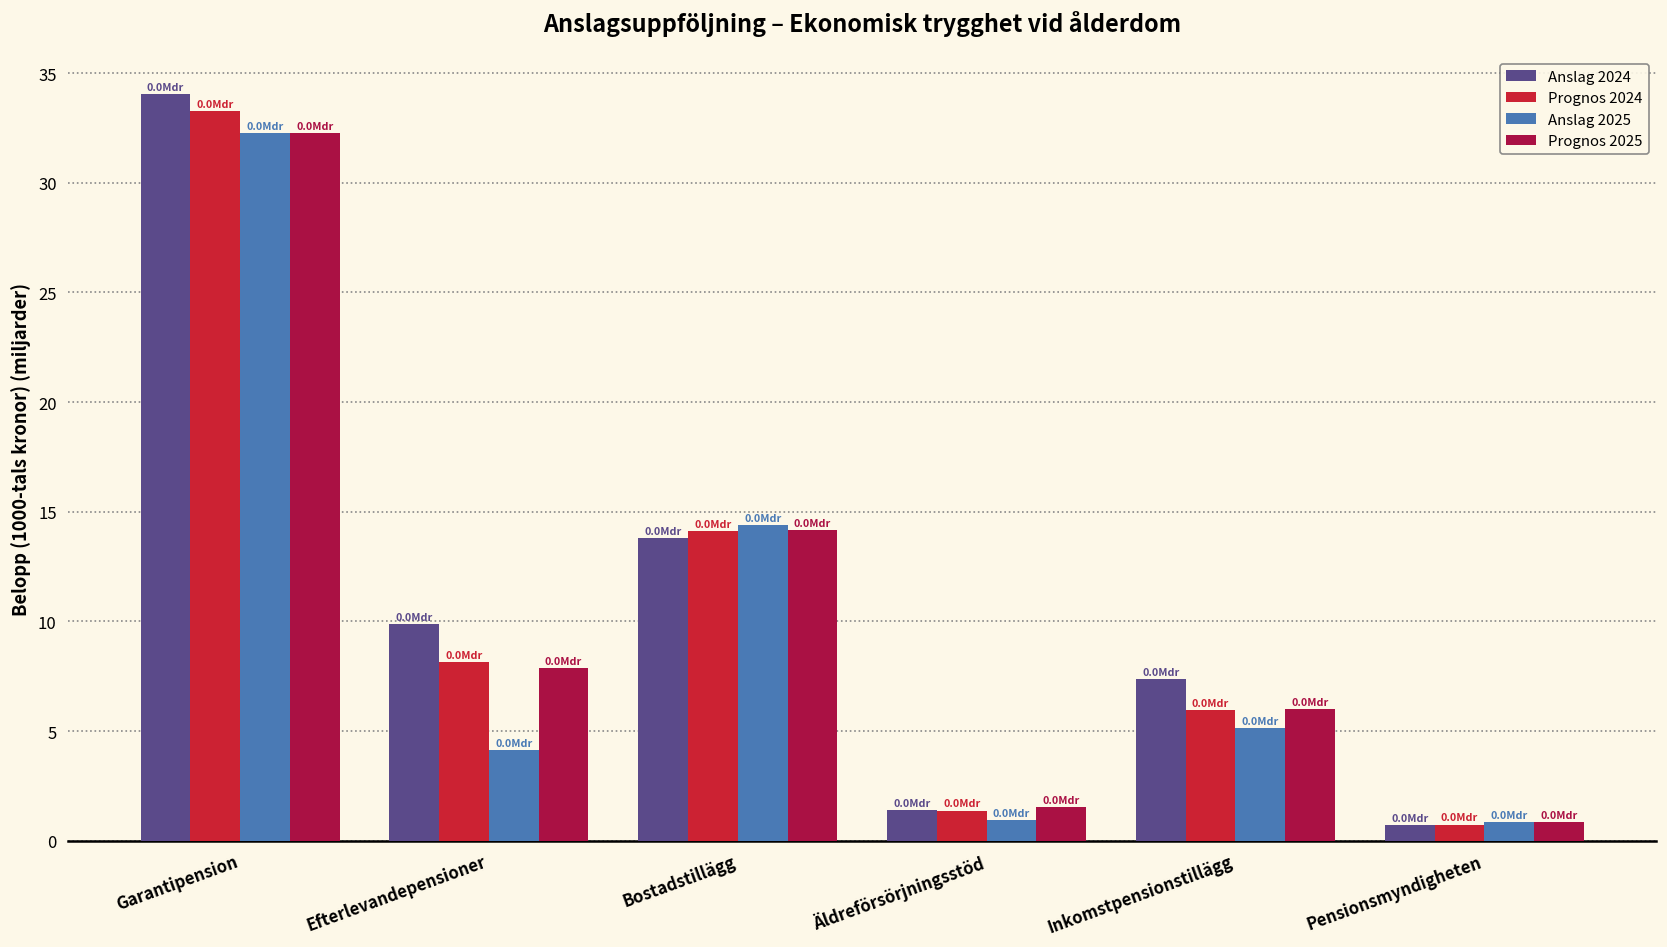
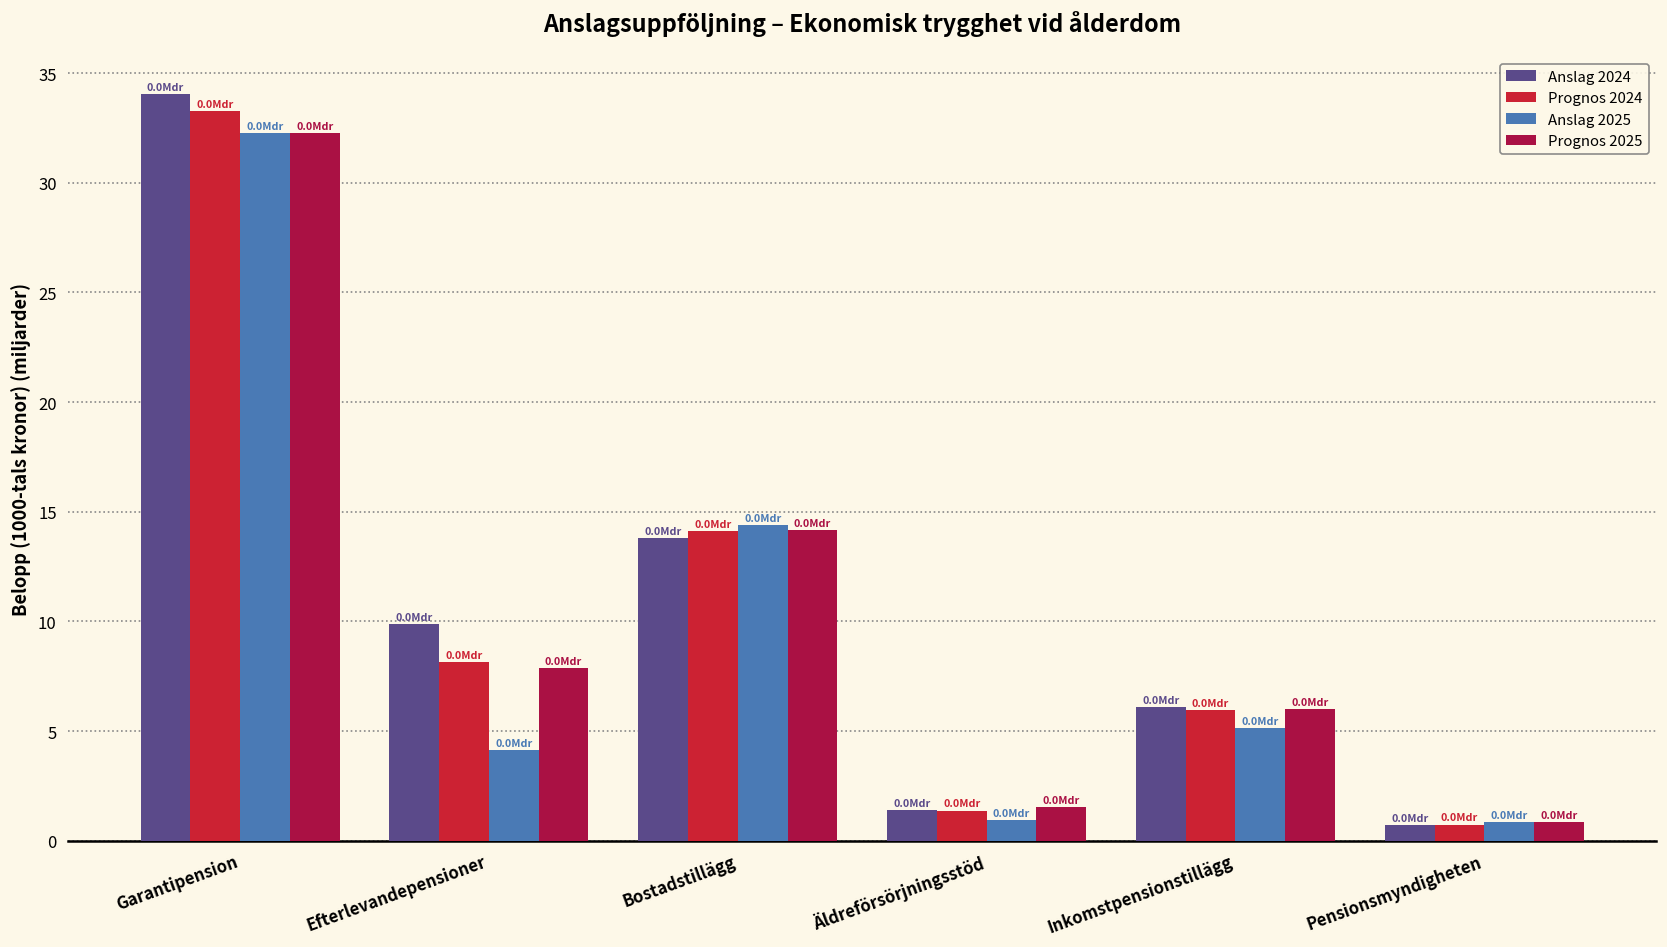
  {
    "Anslag 2024": {
-     "Inkomstpensionstillägg": 7.4
+     "Inkomstpensionstillägg": 6.1
    }
  }
